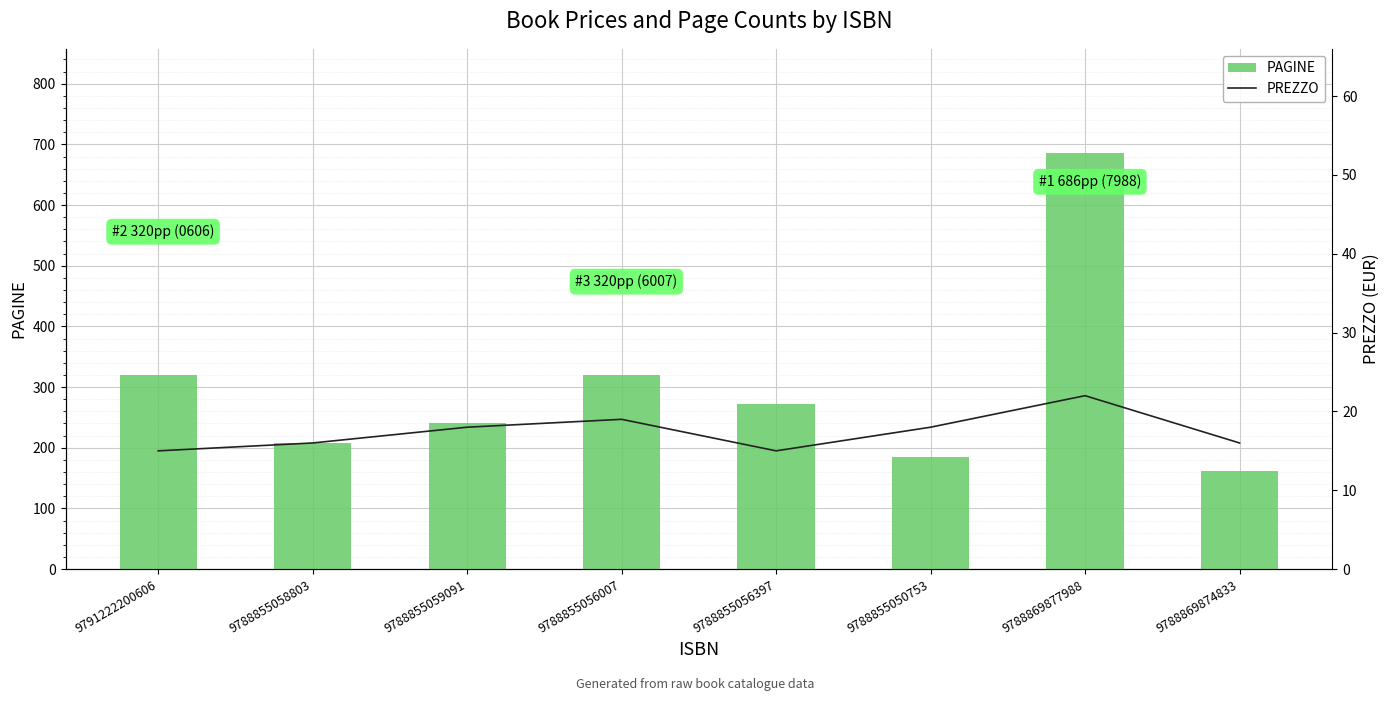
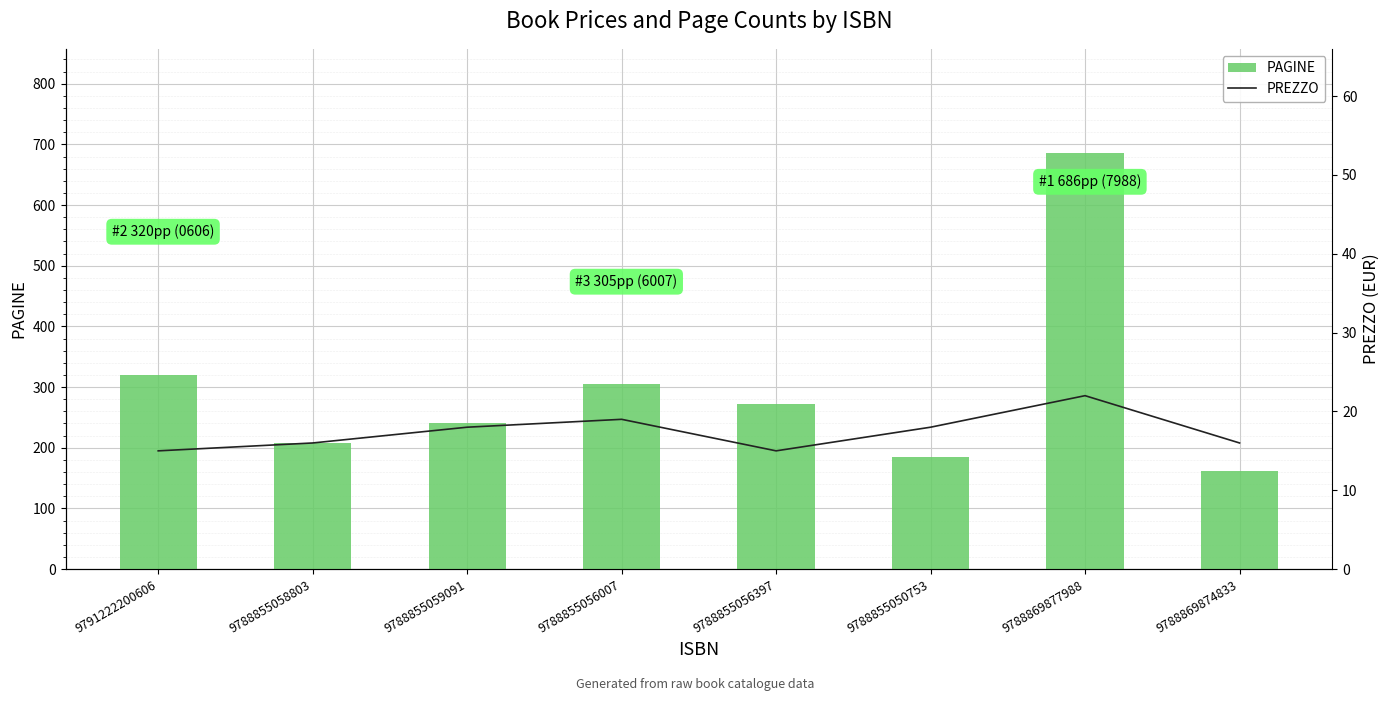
  {
    "PAGINE": {
-     "9788855056007": 320
+     "9788855056007": 305
    }
  }
